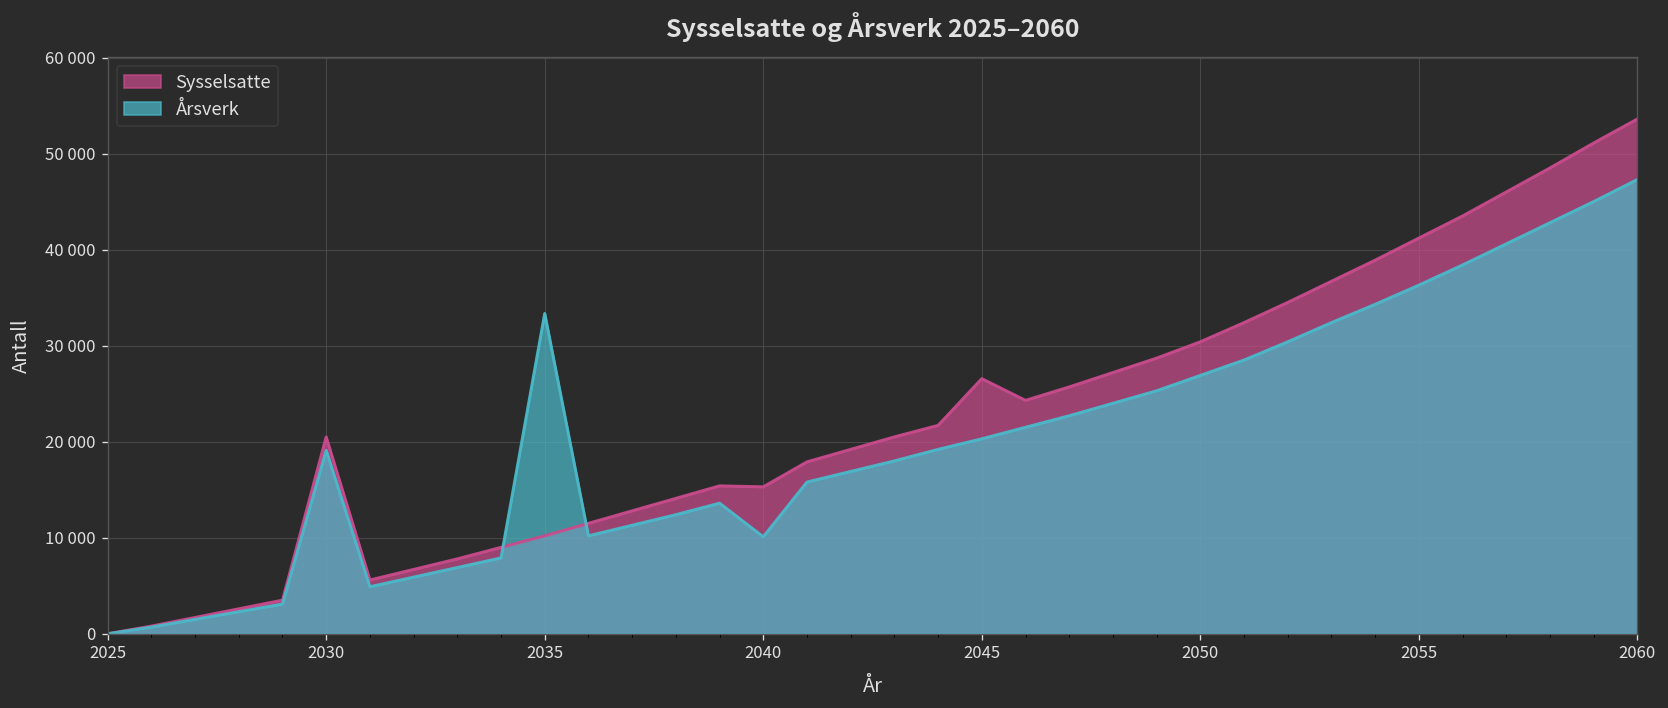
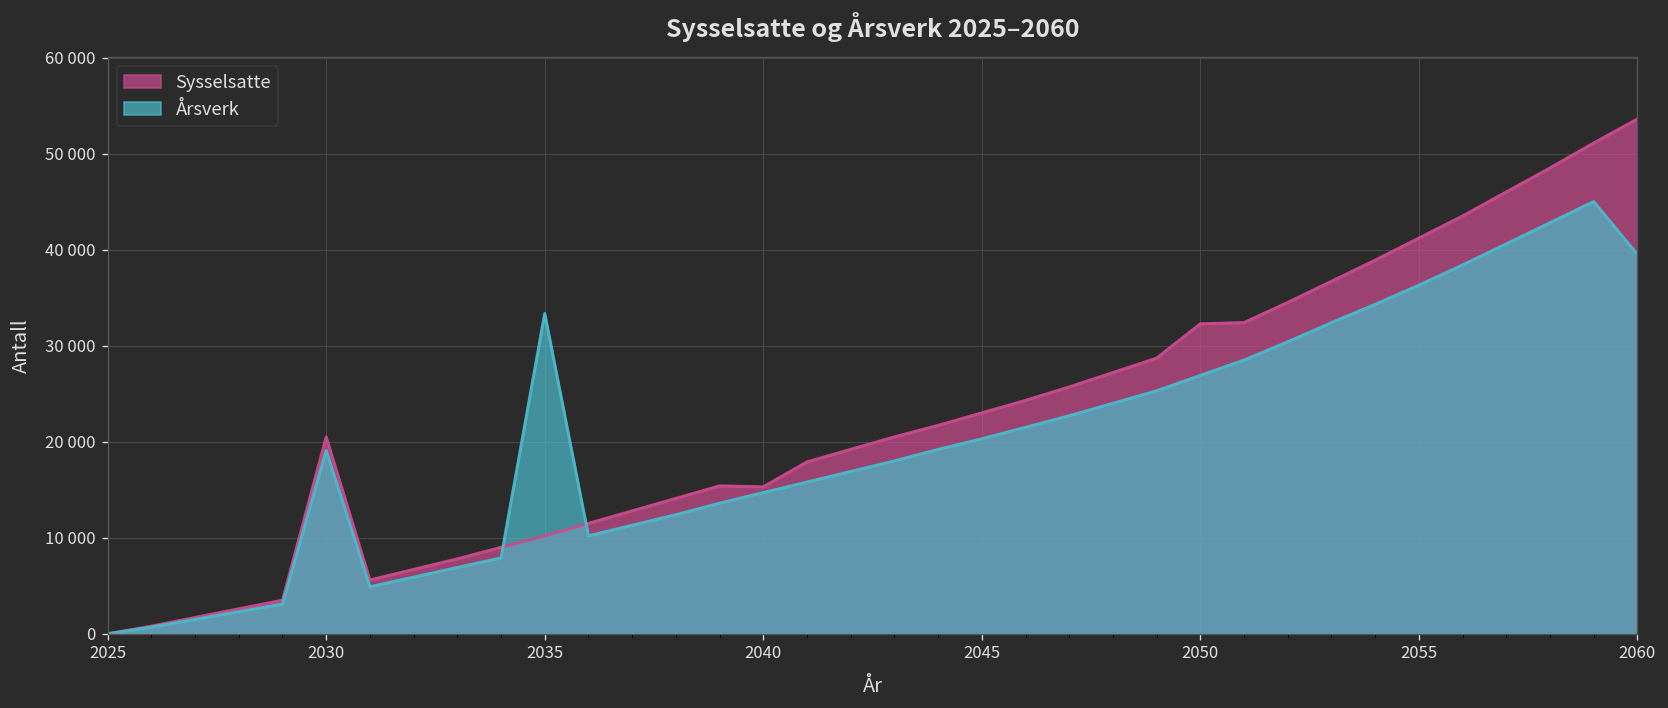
  {
    "Sysselsatte": {
      "2030": 20000,
      "2035": 10000,
      "2040": 15000,
-     "2045": 27000,
-     "2050": 30000,
+     "2045": 23000,
+     "2050": 32000,
      "2055": 41000,
      "2060": 54000
    },
    "Årsverk": {
      "2030": 19000,
      "2035": 33000,
-     "2040": 10000,
+     "2040": 15000,
      "2045": 20000,
      "2050": 27000,
      "2055": 36000,
-     "2060": 47000
+     "2060": 39000
    }
  }
